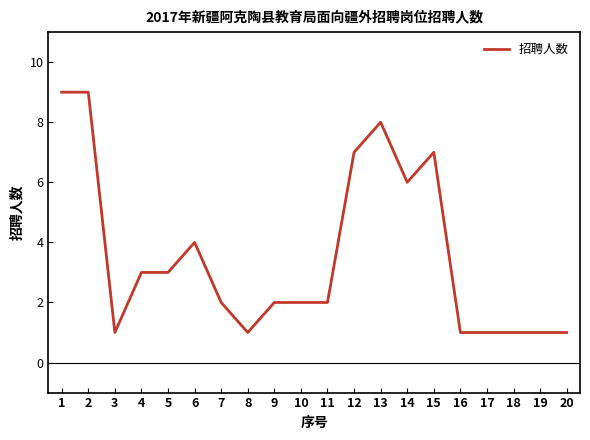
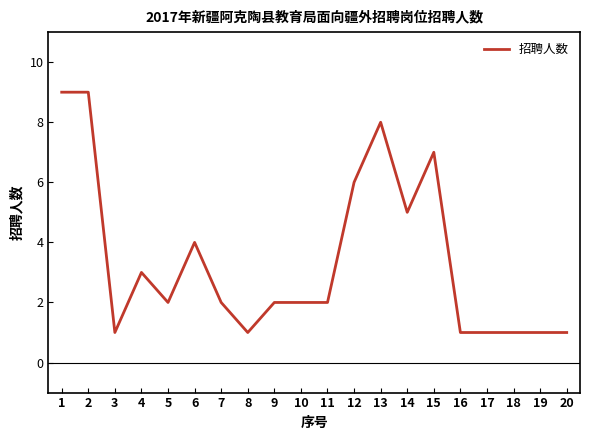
  {
    "1": 9,
    "2": 9,
    "3": 1,
    "4": 3,
-   "5": 3,
+   "5": 2,
    "6": 4,
    "7": 2,
    "8": 1,
    "9": 2,
    "10": 2,
    "11": 2,
-   "12": 7,
+   "12": 6,
    "13": 8,
-   "14": 6,
+   "14": 5,
    "15": 7,
    "16": 1,
    "17": 1,
    "18": 1,
    "19": 1,
    "20": 1
  }
